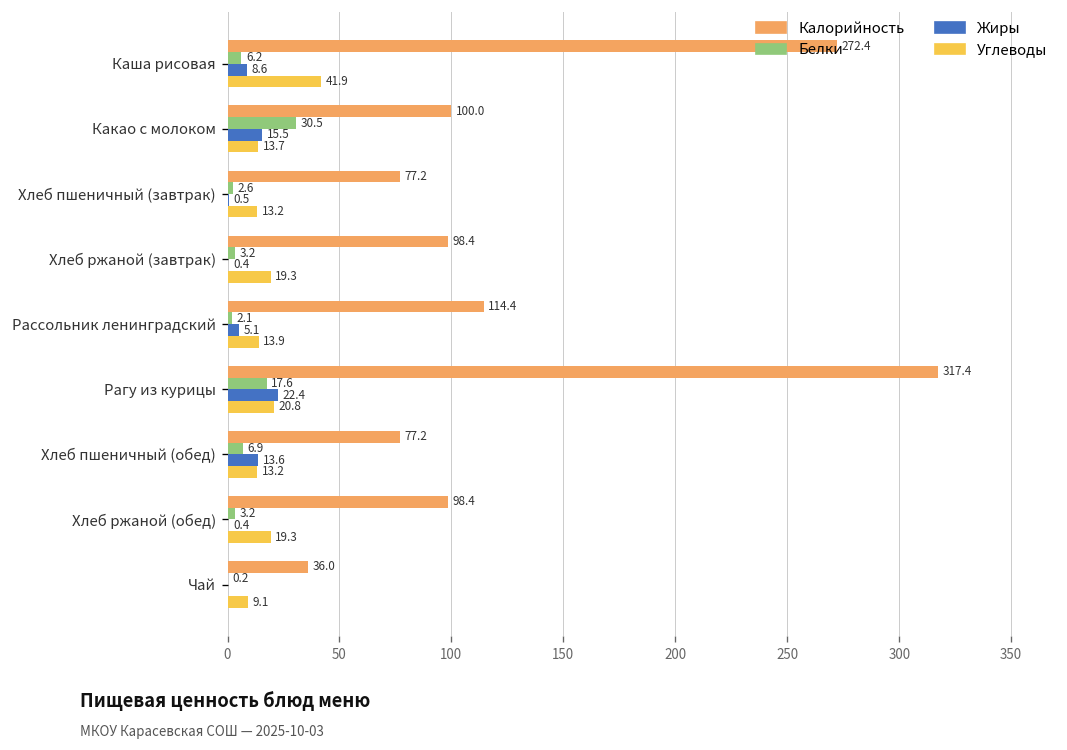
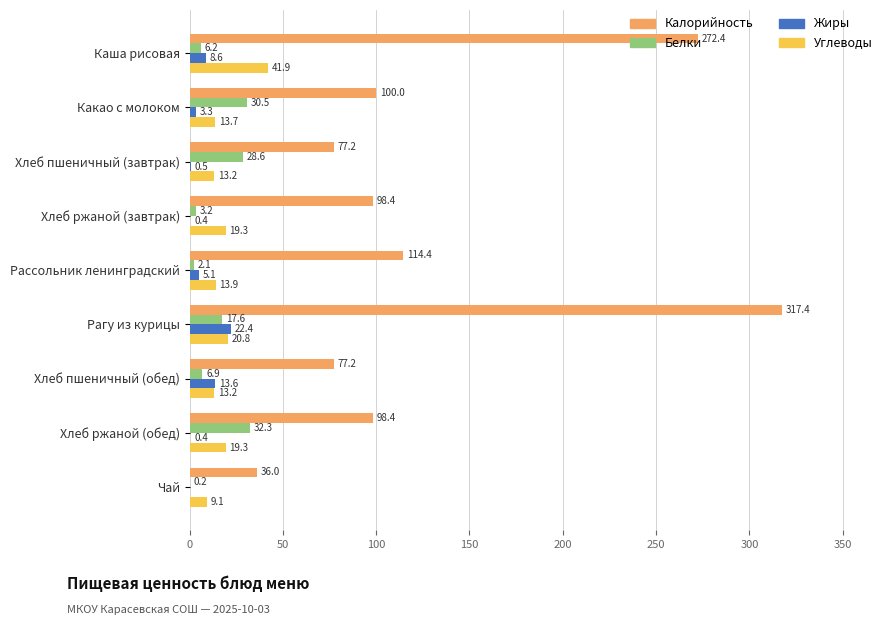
  {
    "Белки": {
      "Каша рисовая": 6.2,
      "Какао с молоком": 30.5,
-     "Хлеб пшеничный (завтрак)": 2.6,
+     "Хлеб пшеничный (завтрак)": 28.6,
      "Хлеб ржаной (завтрак)": 3.2,
      "Рассольник ленинградский": 2.1,
      "Рагу из курицы": 17.6,
      "Хлеб пшеничный (обед)": 6.9,
-     "Хлеб ржаной (обед)": 3.2,
+     "Хлеб ржаной (обед)": 32.3,
      "Чай": 0.2
    },
    "Жиры": {
      "Каша рисовая": 8.6,
-     "Какао с молоком": 15.5,
+     "Какао с молоком": 3.3,
      "Хлеб пшеничный (завтрак)": 0.5,
      "Хлеб ржаной (завтрак)": 0.4,
      "Рассольник ленинградский": 5.1,
      "Рагу из курицы": 22.4,
      "Хлеб пшеничный (обед)": 13.6,
      "Хлеб ржаной (обед)": 0.4
    }
  }
